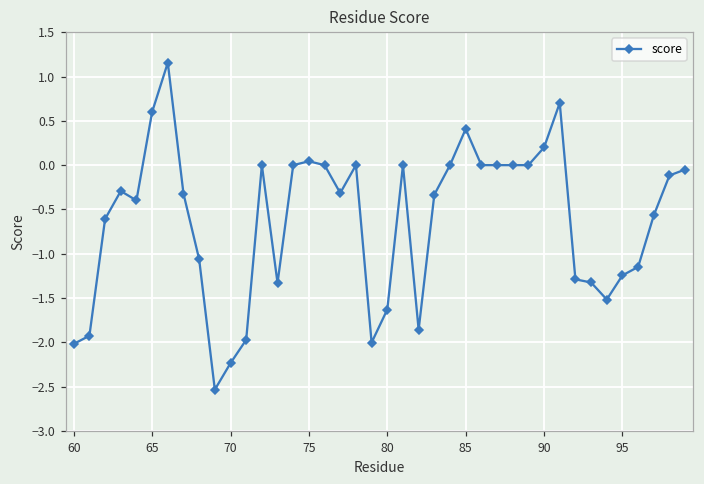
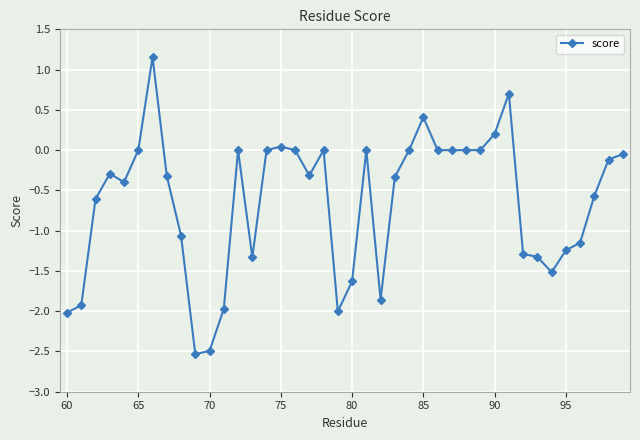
  {
    "60": -2.0,
-   "65": 0.6,
-   "70": -2.2,
+   "65": 0.0,
+   "70": -2.5,
    "75": 0.0,
    "80": -1.6,
    "85": 0.4,
    "90": 0.2,
    "95": -1.2
  }
